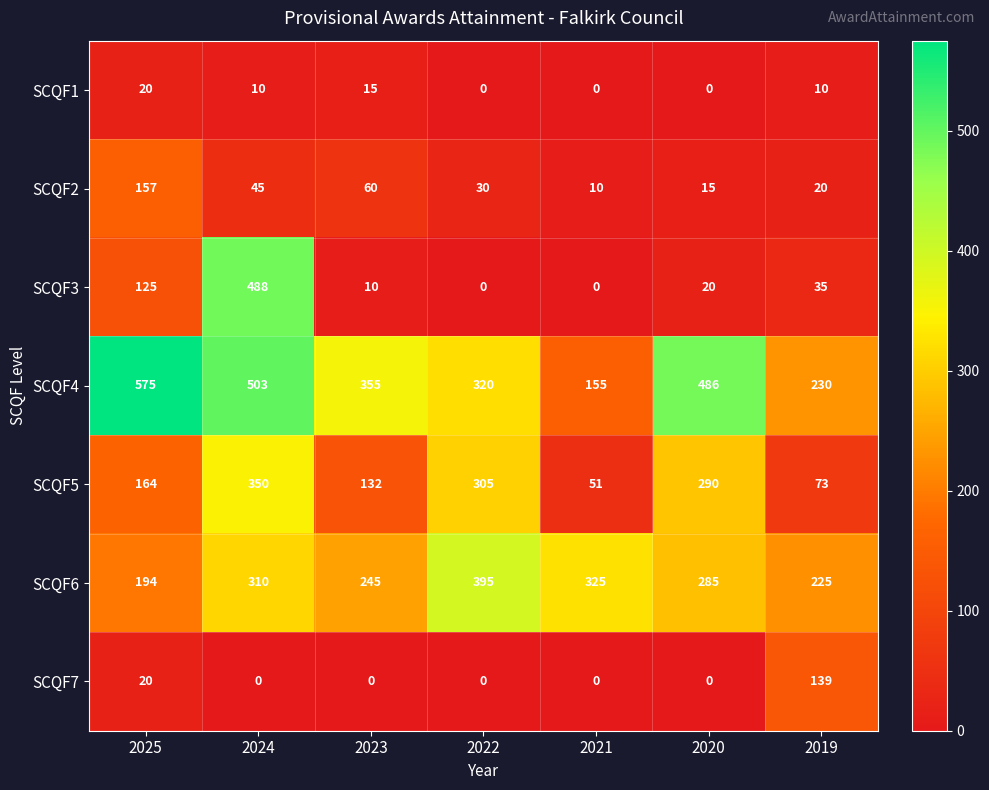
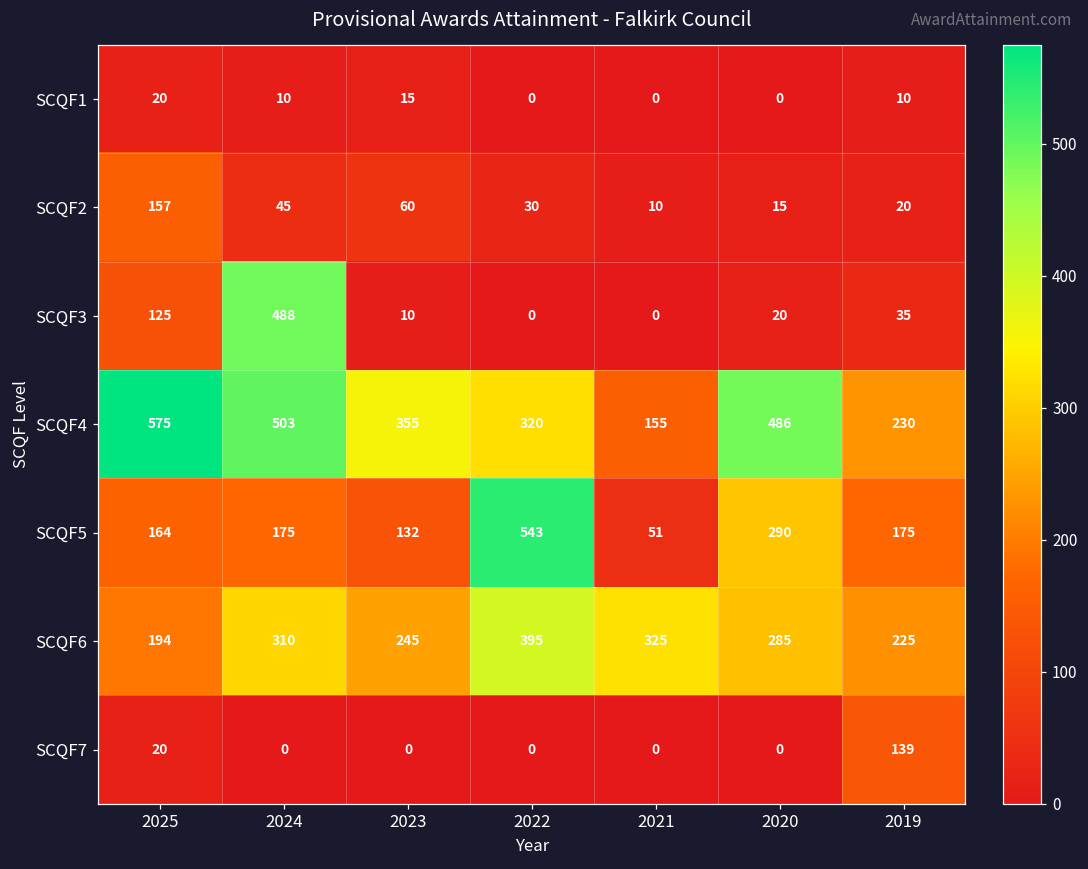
  {
    "SCQF1": {
      "2025": 20,
      "2024": 10,
      "2023": 15,
      "2022": 0,
      "2021": 0,
      "2020": 0,
      "2019": 10
    },
    "SCQF2": {
      "2025": 157,
      "2024": 45,
      "2023": 60,
      "2022": 30,
      "2021": 10,
      "2020": 15,
      "2019": 20
    },
    "SCQF3": {
      "2025": 125,
      "2024": 488,
      "2023": 10,
      "2022": 0,
      "2021": 0,
      "2020": 20,
      "2019": 35
    },
    "SCQF4": {
      "2025": 575,
      "2024": 503,
      "2023": 355,
      "2022": 320,
      "2021": 155,
      "2020": 486,
      "2019": 230
    },
    "SCQF5": {
      "2025": 164,
-     "2024": 350,
+     "2024": 175,
      "2023": 132,
-     "2022": 305,
+     "2022": 543,
      "2021": 51,
      "2020": 290,
-     "2019": 73
+     "2019": 175
    },
    "SCQF6": {
      "2025": 194,
      "2024": 310,
      "2023": 245,
      "2022": 395,
      "2021": 325,
      "2020": 285,
      "2019": 225
    },
    "SCQF7": {
      "2025": 20,
      "2024": 0,
      "2023": 0,
      "2022": 0,
      "2021": 0,
      "2020": 0,
      "2019": 139
    }
  }
